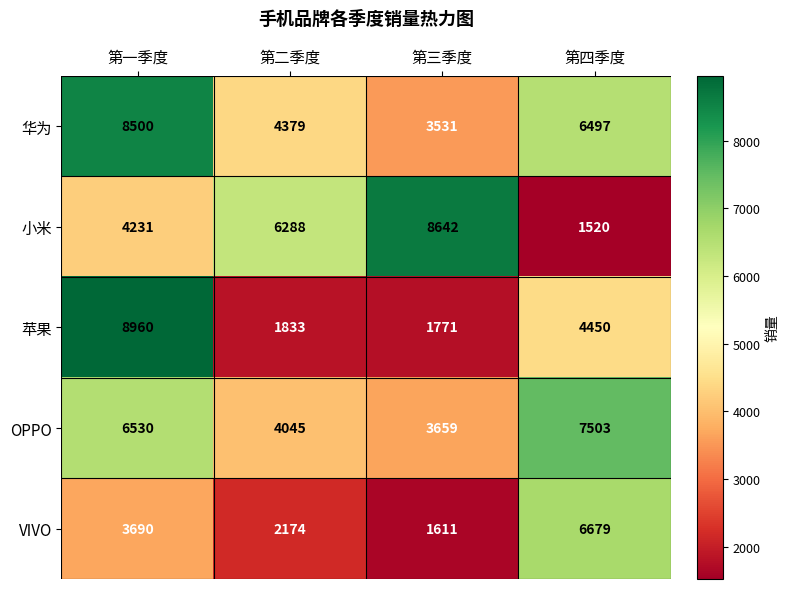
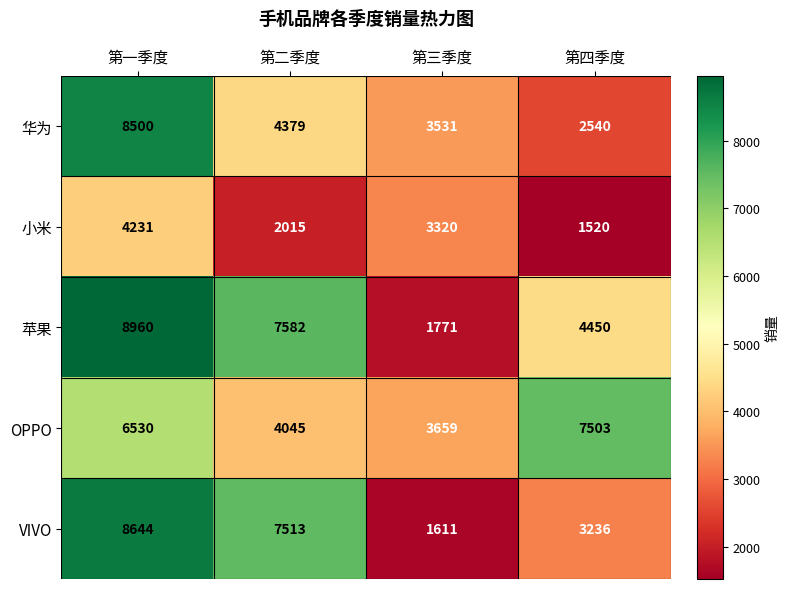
  {
    "华为": {
      "第一季度": 8500,
      "第二季度": 4379,
      "第三季度": 3531,
-     "第四季度": 6497
+     "第四季度": 2540
    },
    "小米": {
      "第一季度": 4231,
-     "第二季度": 6288,
-     "第三季度": 8642,
+     "第二季度": 2015,
+     "第三季度": 3320,
      "第四季度": 1520
    },
    "苹果": {
      "第一季度": 8960,
-     "第二季度": 1833,
+     "第二季度": 7582,
      "第三季度": 1771,
      "第四季度": 4450
    },
    "OPPO": {
      "第一季度": 6530,
      "第二季度": 4045,
      "第三季度": 3659,
      "第四季度": 7503
    },
    "VIVO": {
-     "第一季度": 3690,
-     "第二季度": 2174,
+     "第一季度": 8644,
+     "第二季度": 7513,
      "第三季度": 1611,
-     "第四季度": 6679
+     "第四季度": 3236
    }
  }
